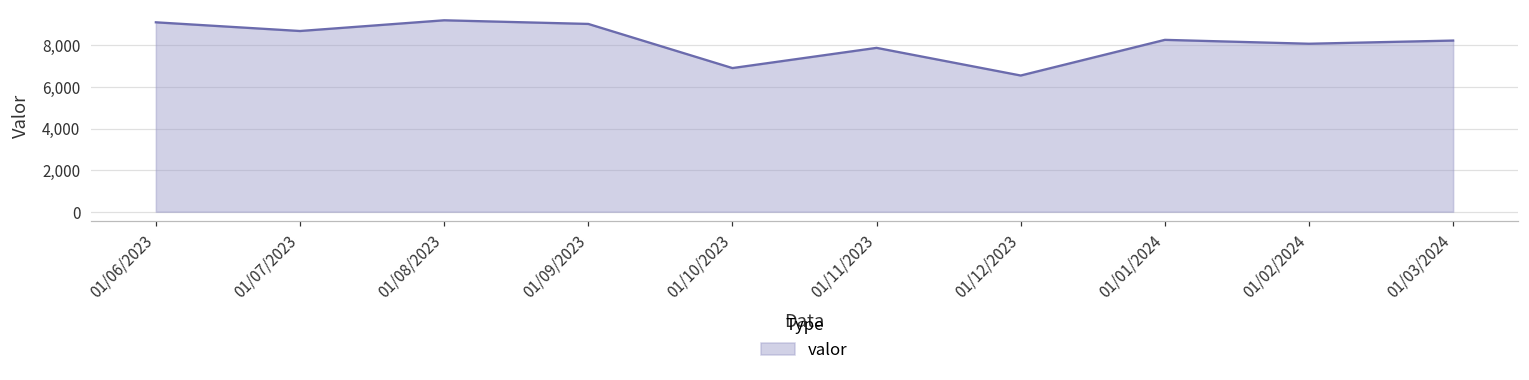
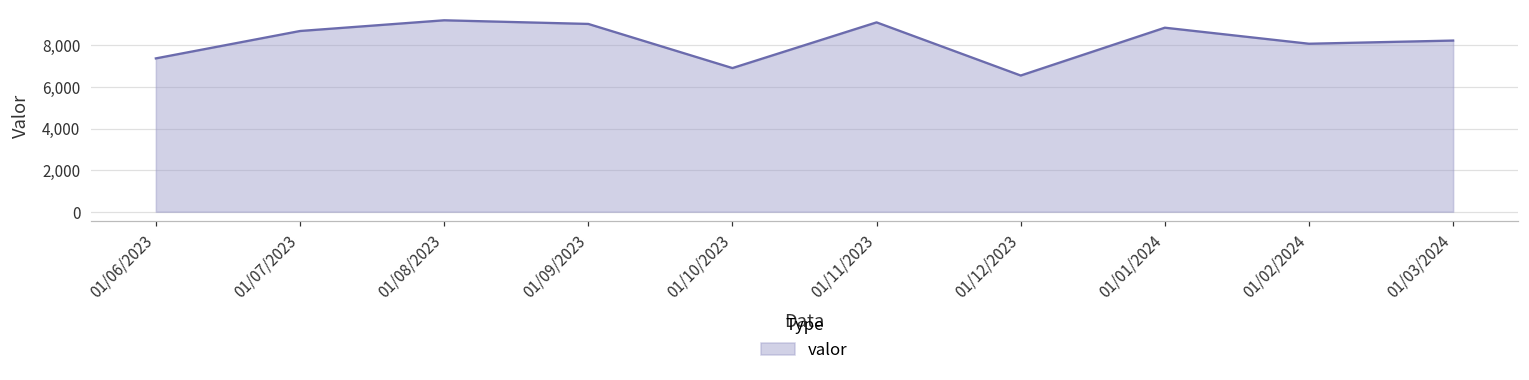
  {
-   "01/06/2023": "9,100",
+   "01/06/2023": "7,400",
    "01/07/2023": "8,700",
    "01/08/2023": "9,200",
    "01/09/2023": "9,000",
    "01/10/2023": "6,900",
-   "01/11/2023": "7,900",
+   "01/11/2023": "9,100",
    "01/12/2023": "6,500",
-   "01/01/2024": "8,300",
+   "01/01/2024": "8,800",
    "01/02/2024": "8,100",
    "01/03/2024": "8,200"
  }
